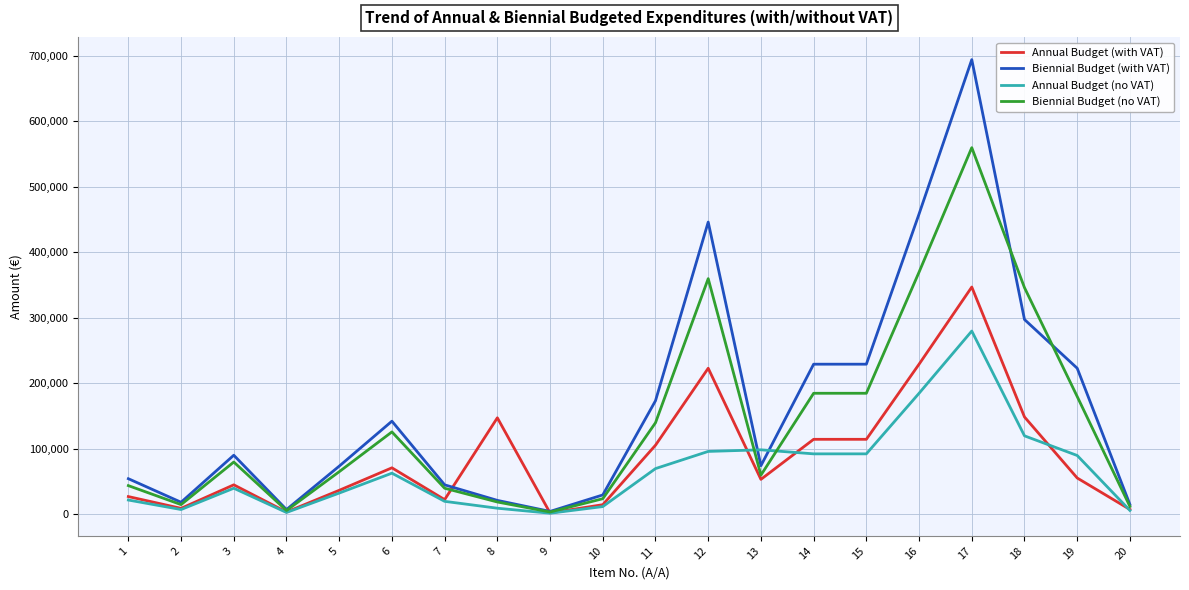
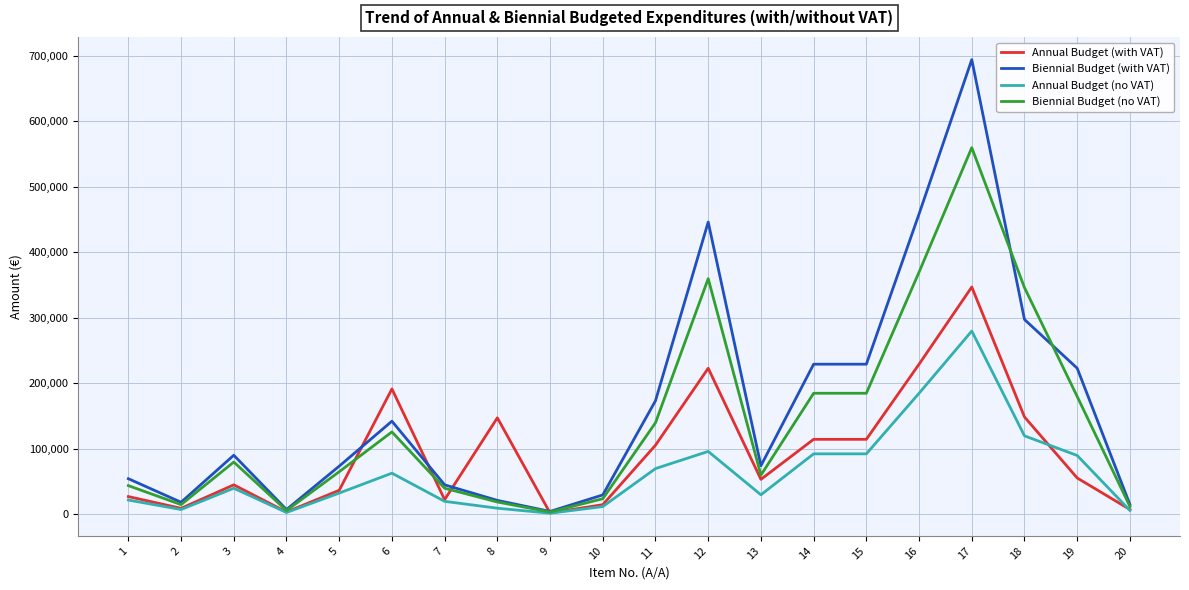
  {
    "Annual Budget (with VAT)": {
      "1": "30,000",
      "3": "50,000",
      "5": "40,000",
-     "6": "70,000",
+     "6": "190,000",
      "8": "150,000",
      "11": "110,000",
      "12": "220,000",
      "13": "50,000",
      "14": "110,000",
      "15": "110,000",
      "16": "230,000",
      "17": "350,000",
      "18": "150,000",
      "19": "60,000"
    },
    "Biennial Budget (with VAT)": {
      "1": "50,000",
      "3": "90,000",
      "5": "70,000",
      "6": "140,000",
      "7": "50,000",
      "10": "30,000",
      "11": "170,000",
      "12": "450,000",
      "13": "70,000",
      "14": "230,000",
      "15": "230,000",
      "16": "460,000",
      "17": "690,000",
      "18": "300,000",
      "19": "220,000"
    },
    "Annual Budget (no VAT)": {
      "1": "20,000",
      "3": "40,000",
      "5": "30,000",
      "6": "60,000",
      "8": "10,000",
      "11": "70,000",
      "12": "100,000",
-     "13": "100,000",
+     "13": "30,000",
      "14": "90,000",
      "15": "90,000",
      "16": "190,000",
      "17": "280,000",
      "18": "120,000",
      "19": "90,000"
    },
    "Biennial Budget (no VAT)": {
      "1": "40,000",
      "3": "80,000",
      "5": "70,000",
      "6": "130,000",
      "7": "40,000",
      "10": "20,000",
      "11": "140,000",
      "12": "360,000",
      "13": "60,000",
      "14": "190,000",
      "15": "190,000",
      "16": "370,000",
      "17": "560,000",
      "18": "350,000",
      "19": "180,000"
    }
  }
